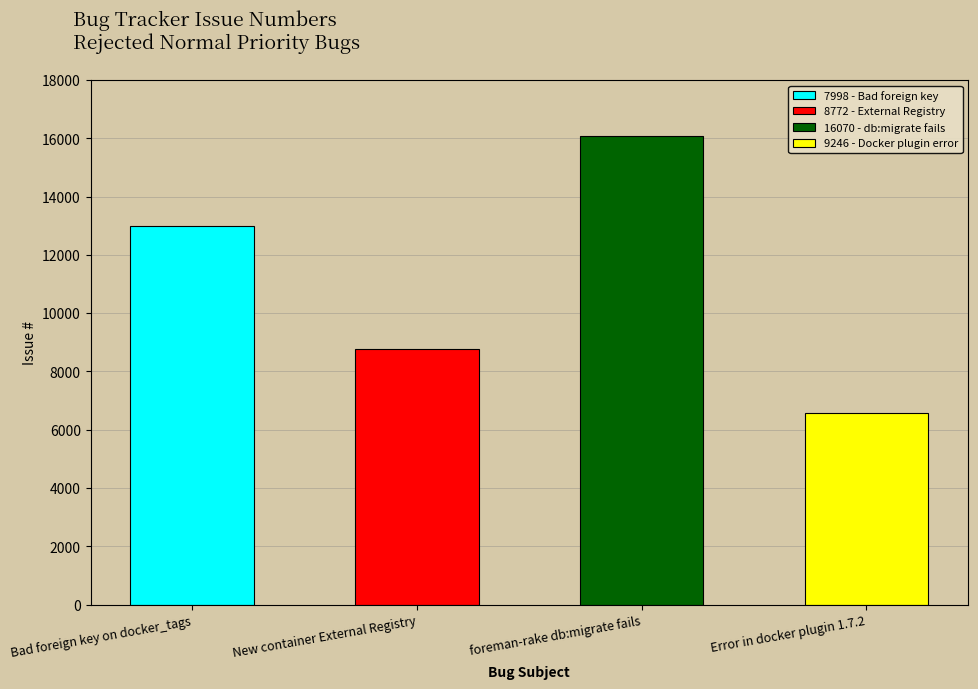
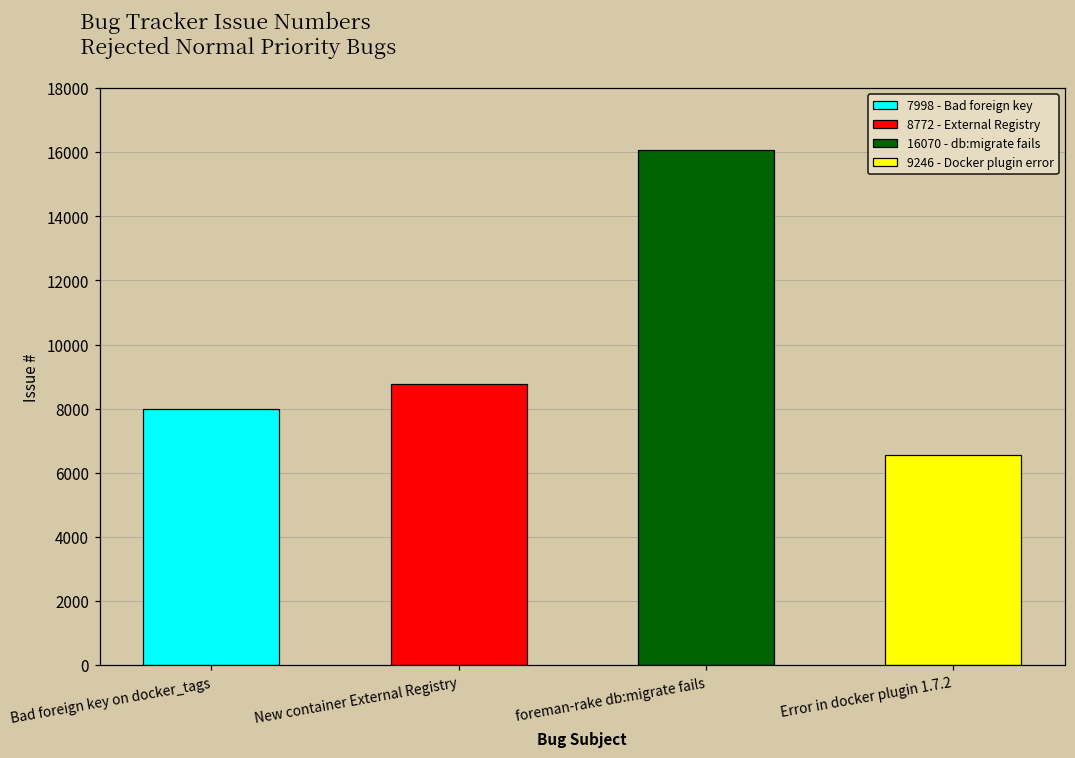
  {
-   "Bad foreign key on docker_tags": 13000,
+   "Bad foreign key on docker_tags": 8000,
    "New container External Registry": 8800,
    "foreman-rake db:migrate fails": 16100,
    "Error in docker plugin 1.7.2": 6600
  }
